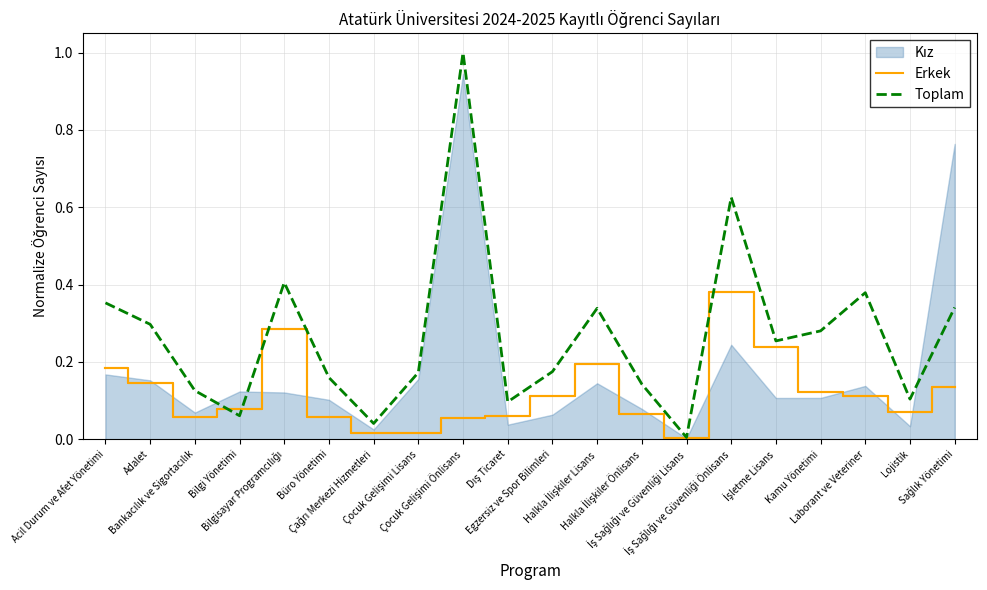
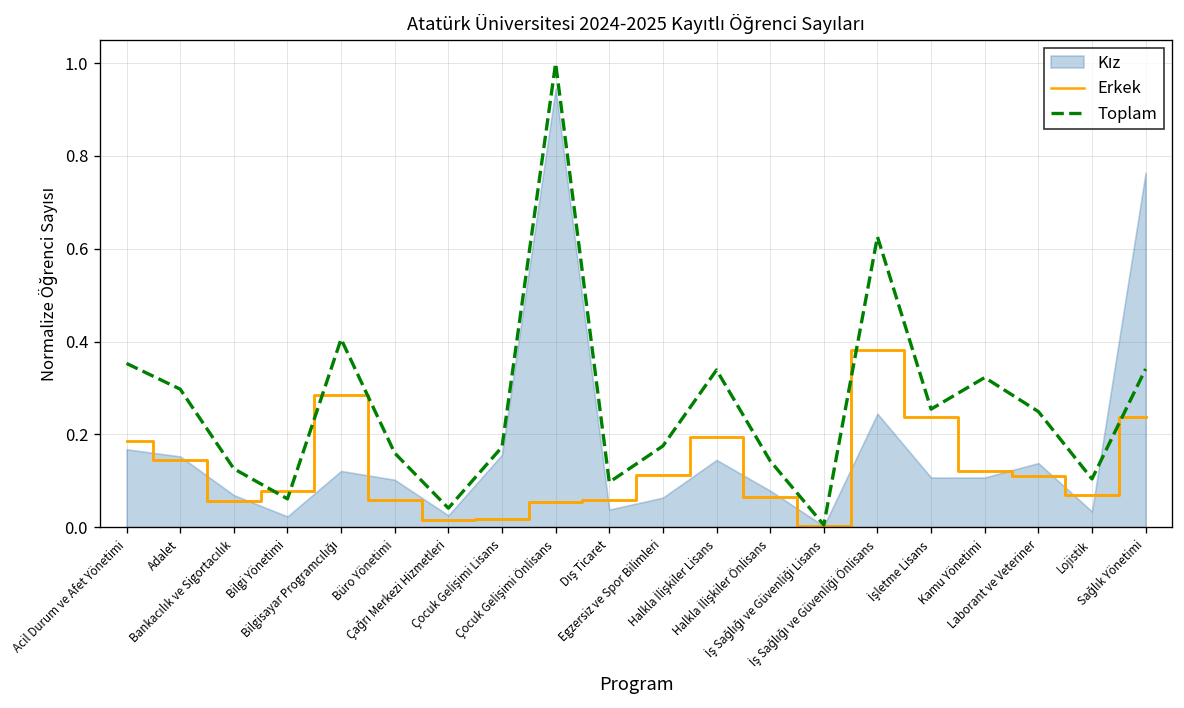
  {
    "Erkek": {
      "Acil Durum ve Afet Yönetimi": 0.19,
      "Adalet": 0.14,
      "Bankacılık ve Sigortacılık": 0.06,
      "Bilgi Yönetimi": 0.08,
      "Bilgisayar Programcılığı": 0.28,
      "Büro Yönetimi": 0.06,
      "Çağrı Merkezi Hizmetleri": 0.02,
      "Çocuk Gelişimi Lisans": 0.02,
      "Çocuk Gelişimi Önlisans": 0.05,
      "Dış Ticaret": 0.06,
      "Egzersiz ve Spor Bilimleri": 0.11,
      "Halkla İlişkiler Lisans": 0.19,
      "Halkla İlişkiler Önlisans": 0.06,
      "İş Sağlığı ve Güvenliği Önlisans": 0.38,
      "İşletme Lisans": 0.24,
      "Kamu Yönetimi": 0.12,
      "Laborant ve Veteriner": 0.11,
      "Lojistik": 0.07,
-     "Sağlık Yönetimi": 0.13
+     "Sağlık Yönetimi": 0.24
    },
    "Kız": {
      "Acil Durum ve Afet Yönetimi": 0.17,
      "Adalet": 0.15,
      "Bankacılık ve Sigortacılık": 0.07,
-     "Bilgi Yönetimi": 0.12,
+     "Bilgi Yönetimi": 0.02,
      "Bilgisayar Programcılığı": 0.12,
      "Büro Yönetimi": 0.10,
      "Çağrı Merkezi Hizmetleri": 0.03,
      "Çocuk Gelişimi Lisans": 0.16,
      "Çocuk Gelişimi Önlisans": 0.95,
      "Dış Ticaret": 0.04,
      "Egzersiz ve Spor Bilimleri": 0.06,
      "Halkla İlişkiler Lisans": 0.14,
      "Halkla İlişkiler Önlisans": 0.08,
      "İş Sağlığı ve Güvenliği Önlisans": 0.24,
      "İşletme Lisans": 0.11,
      "Kamu Yönetimi": 0.11,
      "Laborant ve Veteriner": 0.14,
      "Lojistik": 0.03,
      "Sağlık Yönetimi": 0.76
    },
    "Toplam": {
      "Acil Durum ve Afet Yönetimi": 0.35,
      "Adalet": 0.30,
      "Bankacılık ve Sigortacılık": 0.13,
      "Bilgi Yönetimi": 0.06,
      "Bilgisayar Programcılığı": 0.41,
      "Büro Yönetimi": 0.16,
      "Çağrı Merkezi Hizmetleri": 0.04,
      "Çocuk Gelişimi Lisans": 0.17,
      "Çocuk Gelişimi Önlisans": 1.00,
      "Dış Ticaret": 0.10,
      "Egzersiz ve Spor Bilimleri": 0.17,
      "Halkla İlişkiler Lisans": 0.34,
      "Halkla İlişkiler Önlisans": 0.14,
      "İş Sağlığı ve Güvenliği Önlisans": 0.63,
      "İşletme Lisans": 0.25,
-     "Kamu Yönetimi": 0.28,
-     "Laborant ve Veteriner": 0.38,
+     "Kamu Yönetimi": 0.32,
+     "Laborant ve Veteriner": 0.25,
      "Lojistik": 0.10,
      "Sağlık Yönetimi": 0.34
    }
  }
